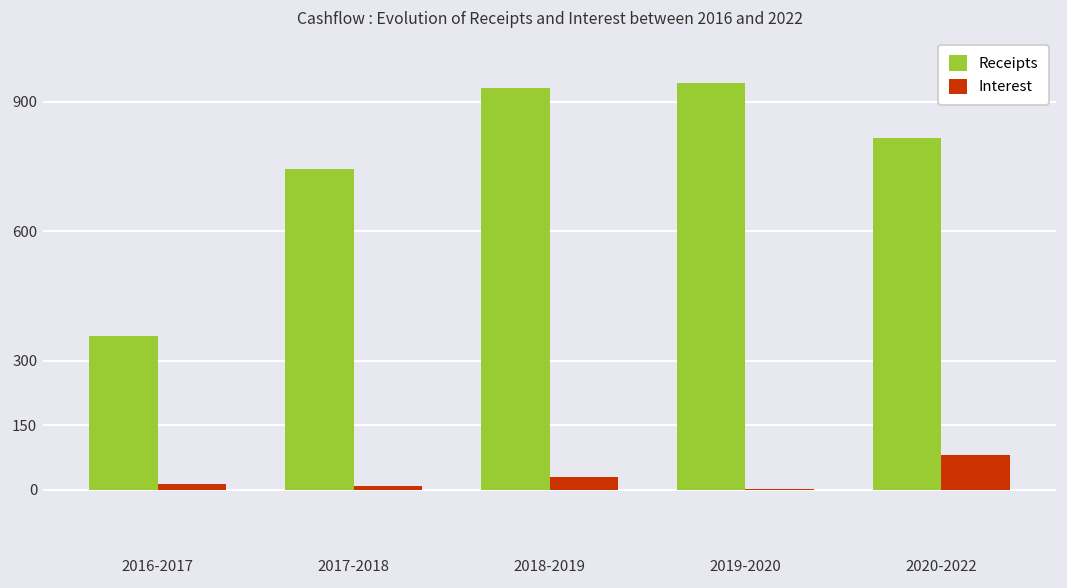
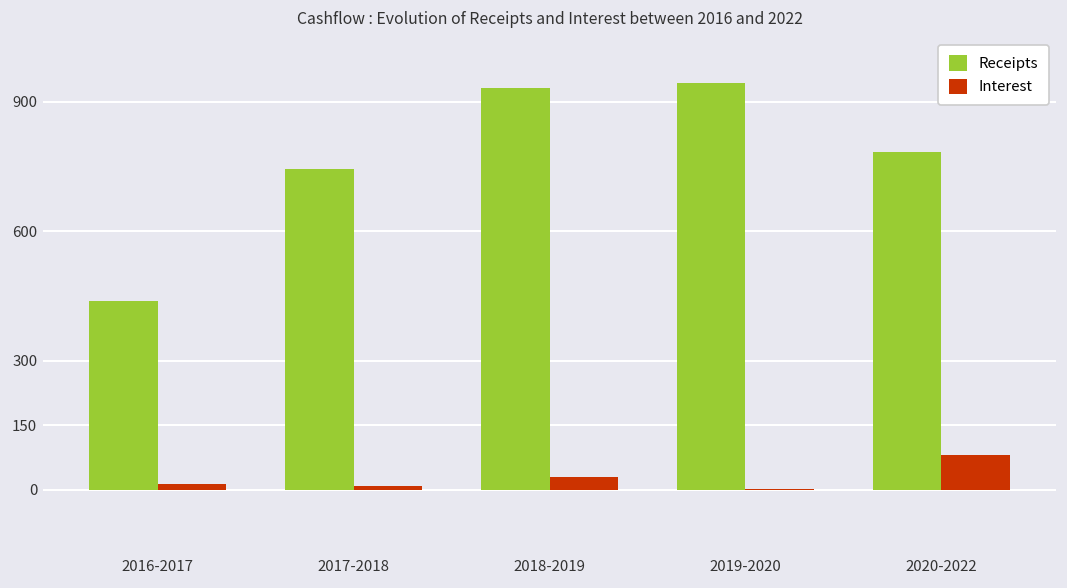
  {
    "Receipts": {
-     "2016-2017": 360,
+     "2016-2017": 440,
      "2017-2018": 750,
      "2018-2019": 930,
      "2019-2020": 940,
-     "2020-2022": 820
+     "2020-2022": 790
    },
    "Interest": {
      "2016-2017": 10,
      "2017-2018": 10,
      "2018-2019": 30,
      "2020-2022": 80
    }
  }
